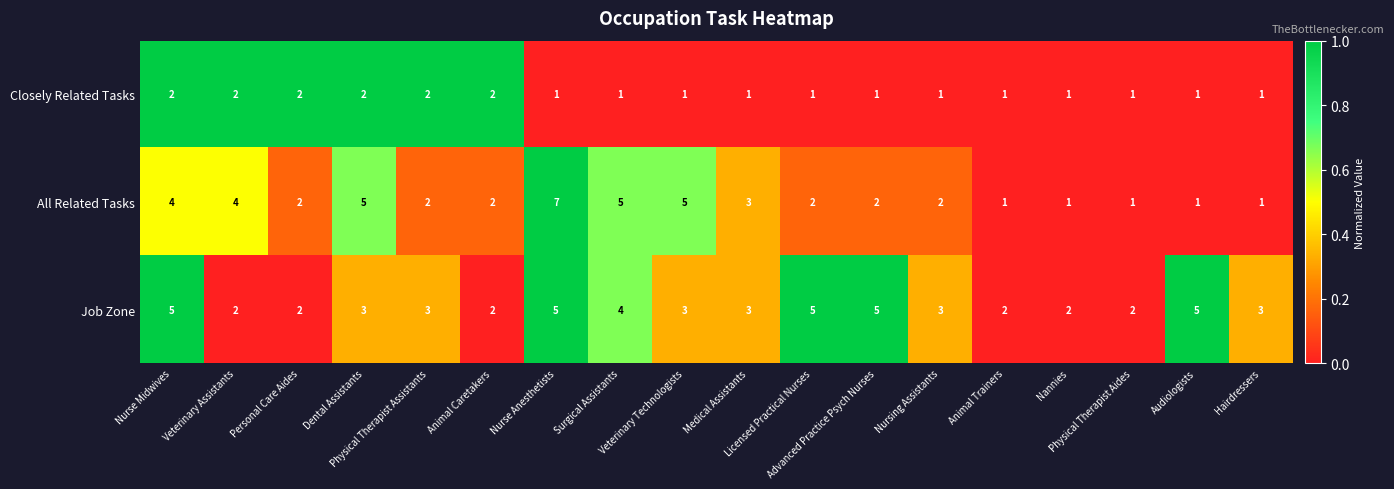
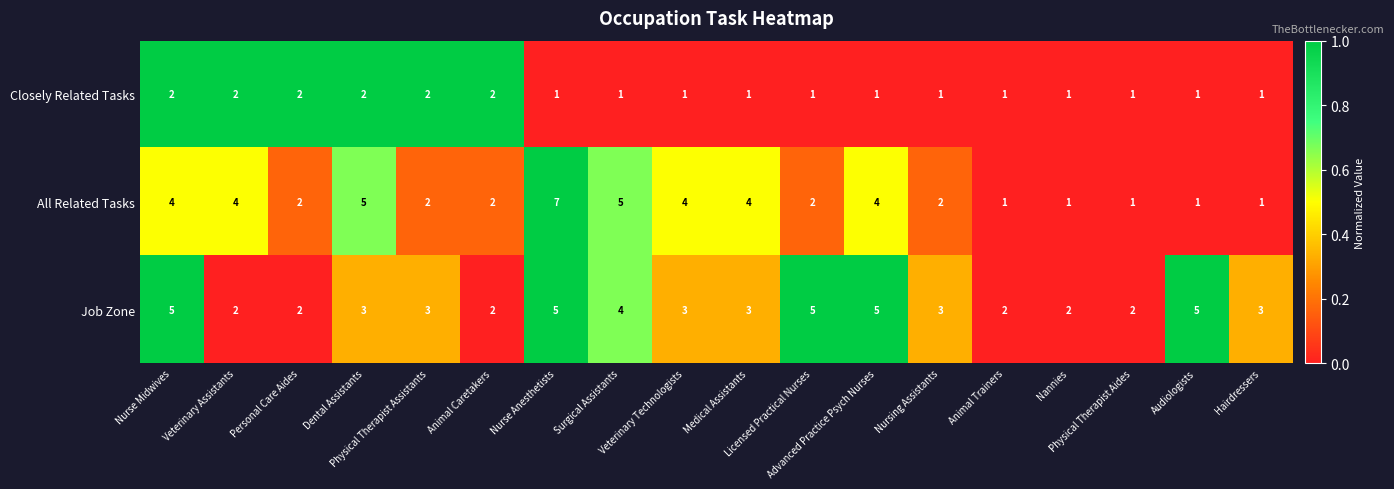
  {
    "Closely Related Tasks": {
      "Nurse Midwives": 2,
      "Veterinary Assistants": 2,
      "Personal Care Aides": 2,
      "Dental Assistants": 2,
      "Physical Therapist Assistants": 2,
      "Animal Caretakers": 2,
      "Nurse Anesthetists": 1,
      "Surgical Assistants": 1,
      "Veterinary Technologists": 1,
      "Medical Assistants": 1,
      "Licensed Practical Nurses": 1,
      "Advanced Practice Psych Nurses": 1,
      "Nursing Assistants": 1,
      "Animal Trainers": 1,
      "Nannies": 1,
      "Physical Therapist Aides": 1,
      "Audiologists": 1,
      "Hairdressers": 1
    },
    "All Related Tasks": {
      "Nurse Midwives": 4,
      "Veterinary Assistants": 4,
      "Personal Care Aides": 2,
      "Dental Assistants": 5,
      "Physical Therapist Assistants": 2,
      "Animal Caretakers": 2,
      "Nurse Anesthetists": 7,
      "Surgical Assistants": 5,
-     "Veterinary Technologists": 5,
-     "Medical Assistants": 3,
+     "Veterinary Technologists": 4,
+     "Medical Assistants": 4,
      "Licensed Practical Nurses": 2,
-     "Advanced Practice Psych Nurses": 2,
+     "Advanced Practice Psych Nurses": 4,
      "Nursing Assistants": 2,
      "Animal Trainers": 1,
      "Nannies": 1,
      "Physical Therapist Aides": 1,
      "Audiologists": 1,
      "Hairdressers": 1
    },
    "Job Zone": {
      "Nurse Midwives": 5,
      "Veterinary Assistants": 2,
      "Personal Care Aides": 2,
      "Dental Assistants": 3,
      "Physical Therapist Assistants": 3,
      "Animal Caretakers": 2,
      "Nurse Anesthetists": 5,
      "Surgical Assistants": 4,
      "Veterinary Technologists": 3,
      "Medical Assistants": 3,
      "Licensed Practical Nurses": 5,
      "Advanced Practice Psych Nurses": 5,
      "Nursing Assistants": 3,
      "Animal Trainers": 2,
      "Nannies": 2,
      "Physical Therapist Aides": 2,
      "Audiologists": 5,
      "Hairdressers": 3
    }
  }
